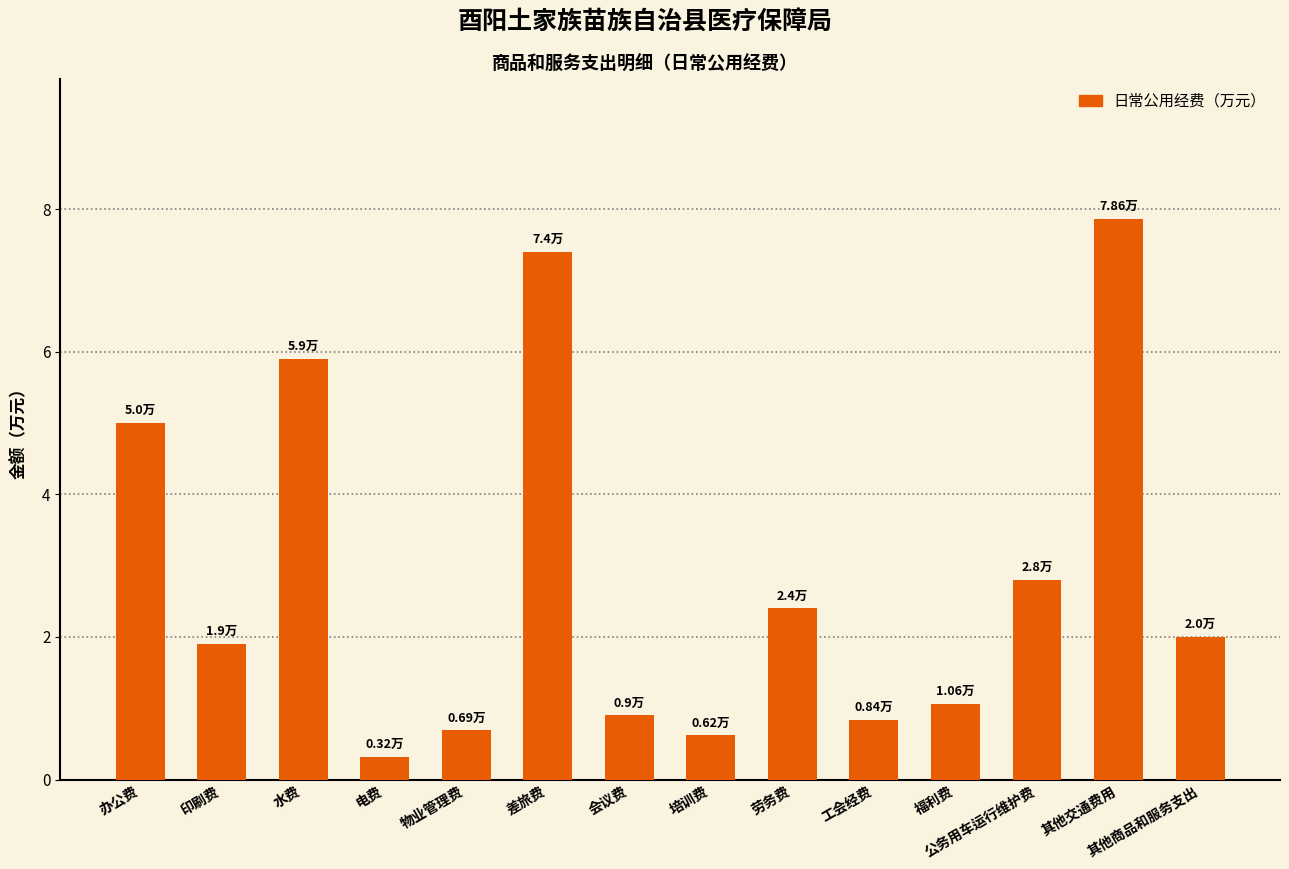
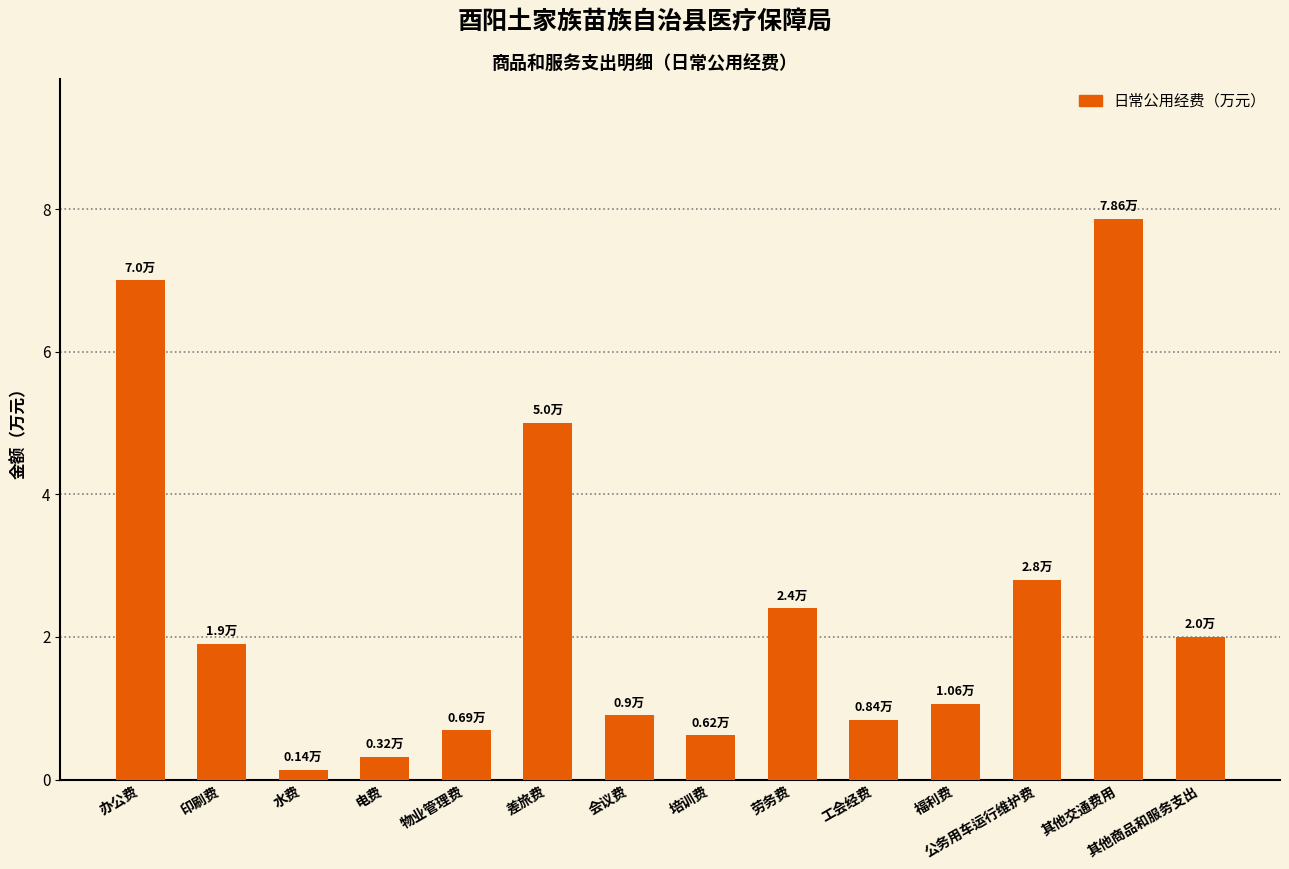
  {
-   "办公费": "5.0万",
+   "办公费": "7.0万",
    "印刷费": "1.9万",
-   "水费": "5.9万",
+   "水费": "0.14万",
    "电费": "0.32万",
    "物业管理费": "0.69万",
-   "差旅费": "7.4万",
+   "差旅费": "5.0万",
    "会议费": "0.9万",
    "培训费": "0.62万",
    "劳务费": "2.4万",
    "工会经费": "0.84万",
    "福利费": "1.06万",
    "公务用车运行维护费": "2.8万",
    "其他交通费用": "7.86万",
    "其他商品和服务支出": "2.0万"
  }
